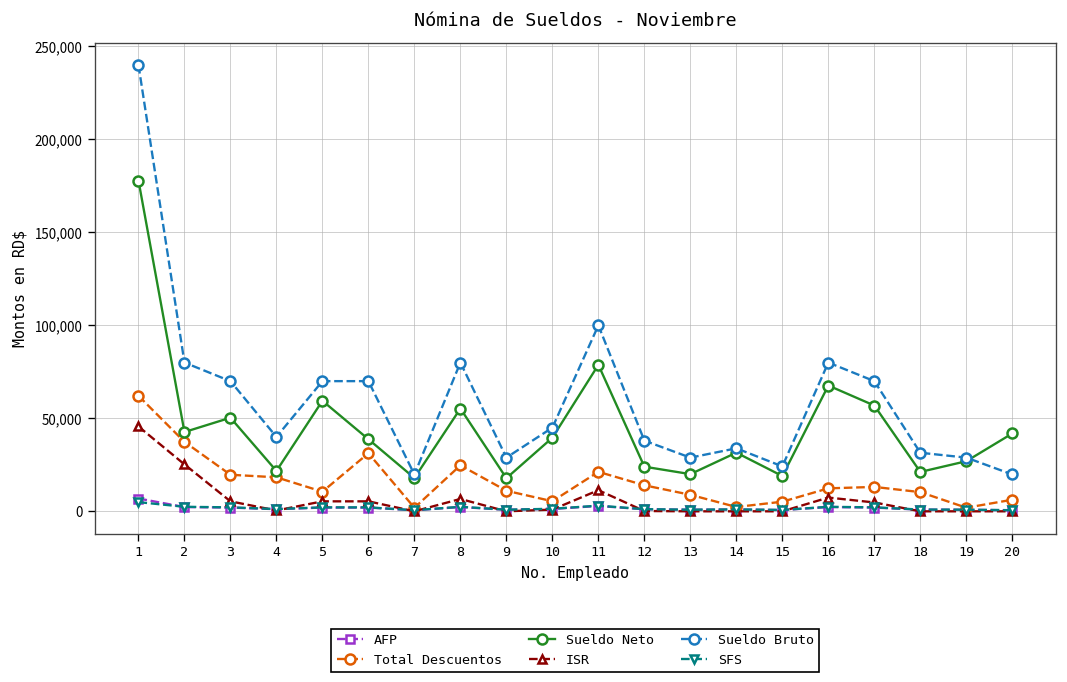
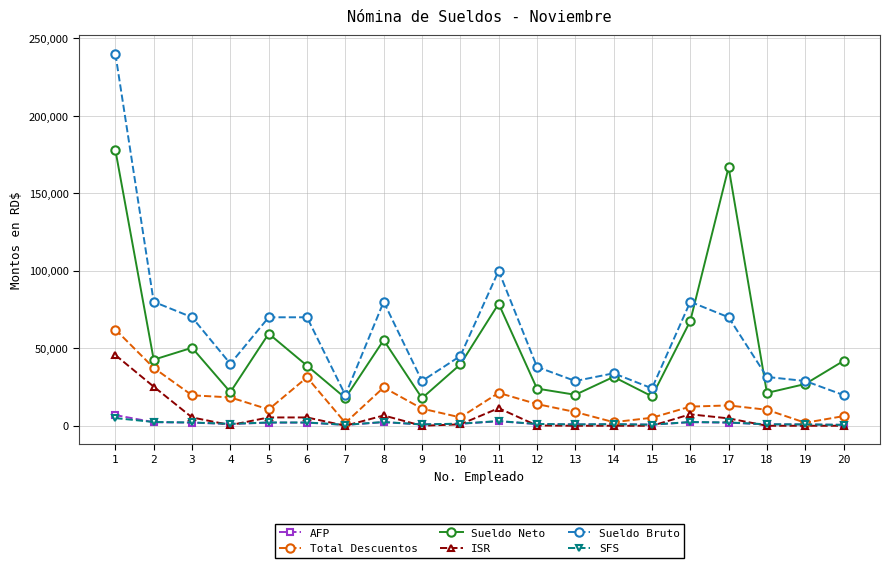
  {
    "AFP": {
      "1": "7,000"
    },
    "Total Descuentos": {
      "1": "62,000",
      "2": "37,000",
      "3": "20,000",
      "4": "18,000",
      "5": "11,000",
      "6": "31,000",
      "8": "25,000",
      "9": "11,000",
      "10": "5,000",
      "11": "21,000",
      "12": "14,000",
      "13": "9,000",
      "15": "5,000",
      "16": "12,000",
      "17": "13,000",
      "18": "10,000",
      "20": "6,000"
    },
    "Sueldo Neto": {
      "1": "178,000",
      "2": "43,000",
      "3": "50,000",
      "4": "22,000",
      "5": "59,000",
      "6": "39,000",
      "7": "18,000",
      "8": "55,000",
      "9": "18,000",
      "10": "40,000",
      "11": "79,000",
      "12": "24,000",
      "13": "20,000",
      "14": "32,000",
      "15": "19,000",
      "16": "68,000",
-     "17": "57,000",
+     "17": "167,000",
      "18": "21,000",
      "19": "27,000",
      "20": "42,000"
    },
    "ISR": {
      "1": "46,000",
      "2": "25,000",
      "3": "5,000",
      "5": "5,000",
      "6": "5,000",
      "8": "7,000",
      "11": "11,000",
      "16": "7,000",
      "17": "5,000"
    },
    "Sueldo Bruto": {
      "1": "240,000",
      "2": "80,000",
      "3": "70,000",
      "4": "40,000",
      "5": "70,000",
      "6": "70,000",
      "7": "20,000",
      "8": "80,000",
      "9": "29,000",
      "10": "45,000",
      "11": "100,000",
      "12": "38,000",
      "13": "29,000",
      "14": "34,000",
      "15": "24,000",
      "16": "80,000",
      "17": "70,000",
      "18": "32,000",
      "19": "29,000",
      "20": "20,000"
    },
    "SFS": {
      "1": "5,000"
    }
  }
